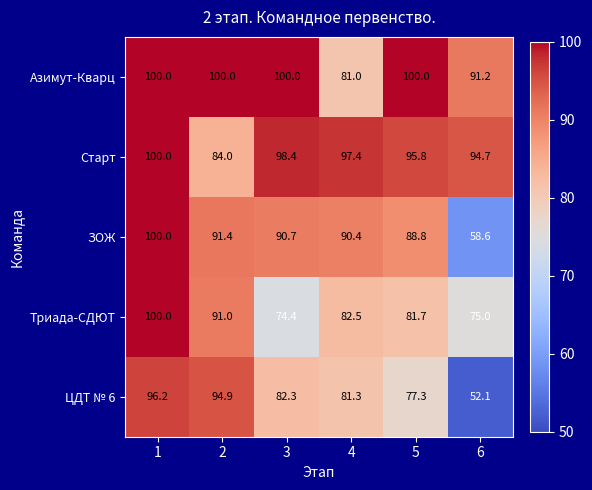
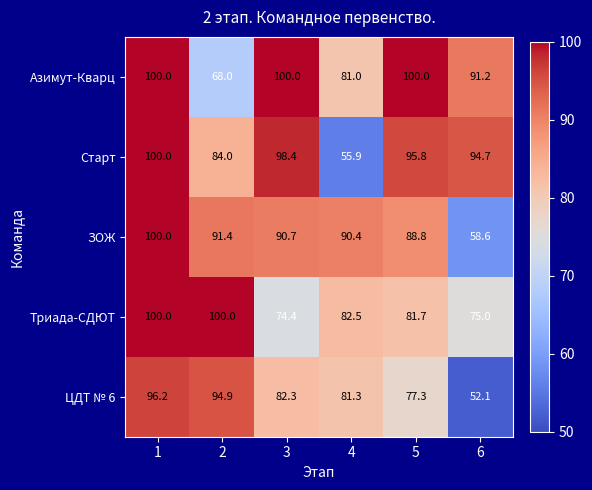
  {
    "Азимут-Кварц": {
      "1": 100.0,
-     "2": 100.0,
+     "2": 68.0,
      "3": 100.0,
      "4": 81.0,
      "5": 100.0,
      "6": 91.2
    },
    "Старт": {
      "1": 100.0,
      "2": 84.0,
      "3": 98.4,
-     "4": 97.4,
+     "4": 55.9,
      "5": 95.8,
      "6": 94.7
    },
    "ЗОЖ": {
      "1": 100.0,
      "2": 91.4,
      "3": 90.7,
      "4": 90.4,
      "5": 88.8,
      "6": 58.6
    },
    "Триада-СДЮТ": {
      "1": 100.0,
-     "2": 91.0,
+     "2": 100.0,
      "4": 82.5,
      "5": 81.7
    },
    "ЦДТ № 6": {
      "1": 96.2,
      "2": 94.9,
      "3": 82.3,
      "4": 81.3,
      "5": 77.3,
      "6": 52.1
    }
  }
